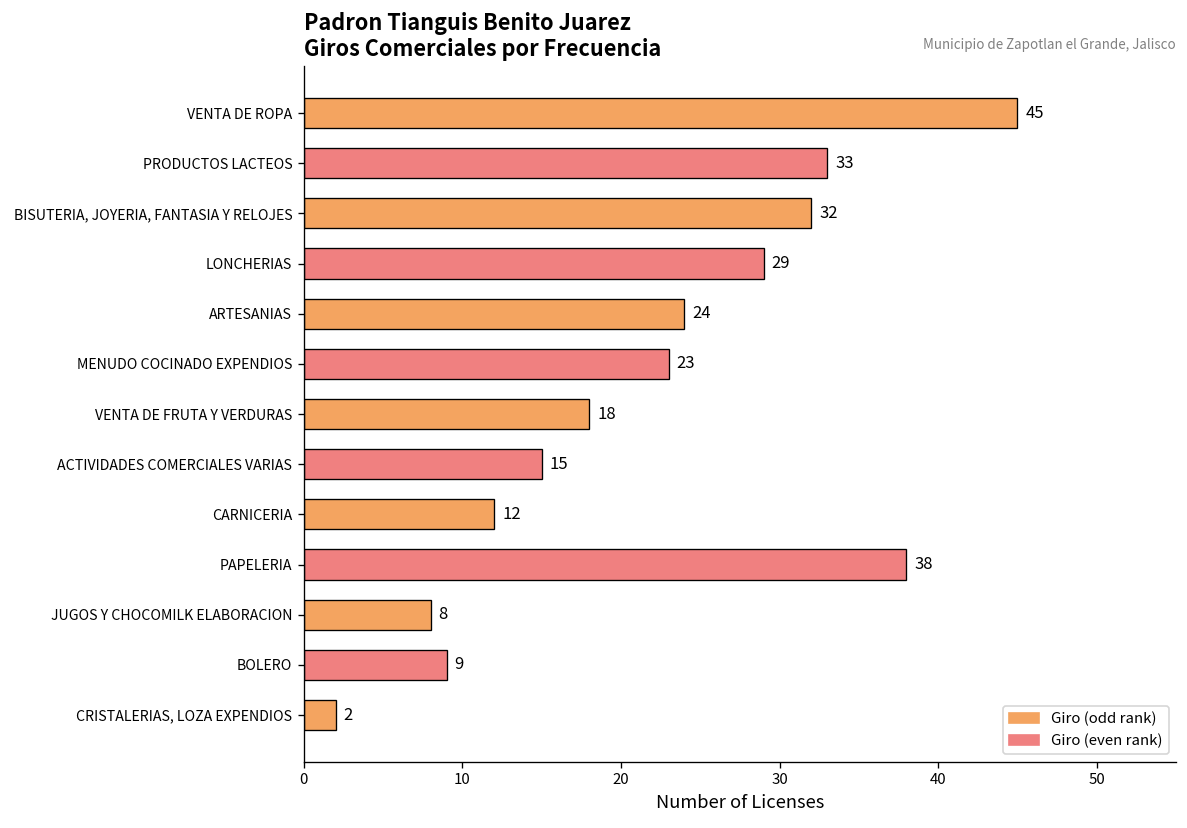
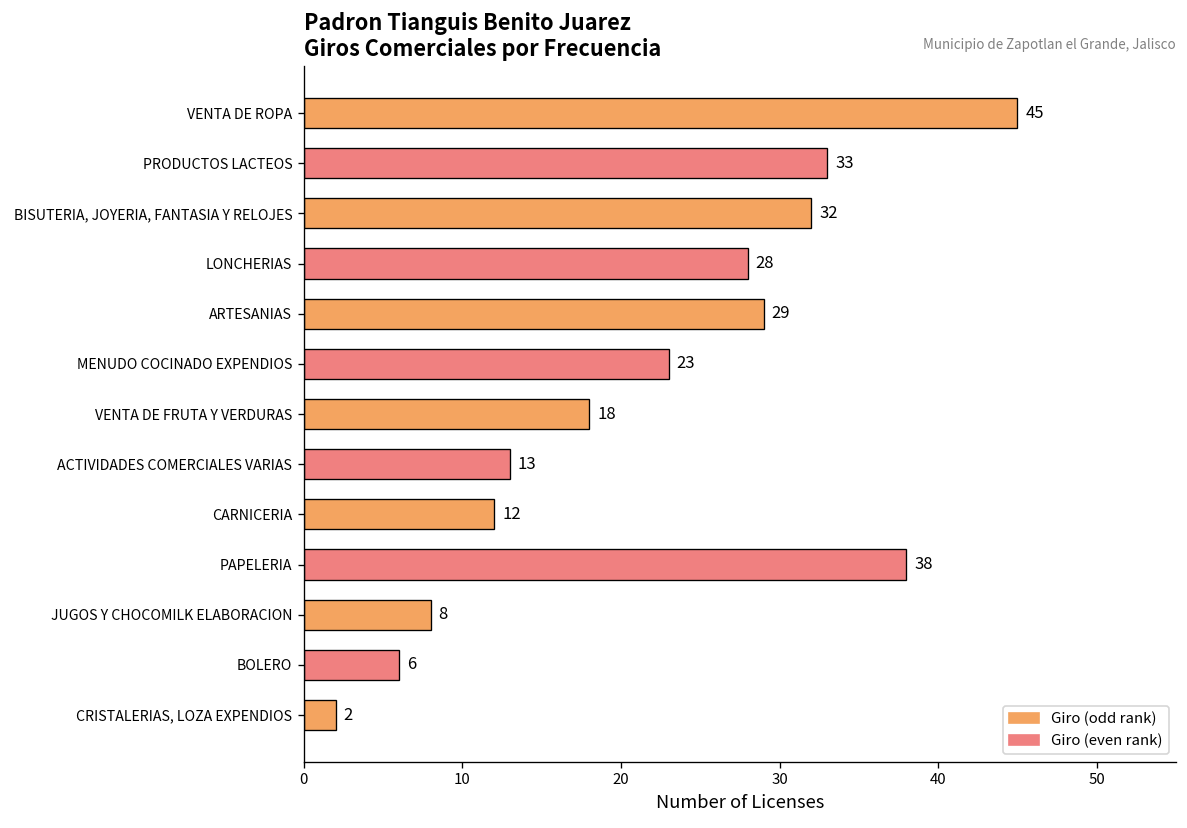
  {
    "VENTA DE ROPA": 45,
    "PRODUCTOS LACTEOS": 33,
    "BISUTERIA, JOYERIA, FANTASIA Y RELOJES": 32,
-   "LONCHERIAS": 29,
-   "ARTESANIAS": 24,
+   "LONCHERIAS": 28,
+   "ARTESANIAS": 29,
    "MENUDO COCINADO EXPENDIOS": 23,
    "VENTA DE FRUTA Y VERDURAS": 18,
-   "ACTIVIDADES COMERCIALES VARIAS": 15,
+   "ACTIVIDADES COMERCIALES VARIAS": 13,
    "CARNICERIA": 12,
    "PAPELERIA": 38,
    "JUGOS Y CHOCOMILK ELABORACION": 8,
-   "BOLERO": 9,
+   "BOLERO": 6,
    "CRISTALERIAS, LOZA EXPENDIOS": 2
  }
